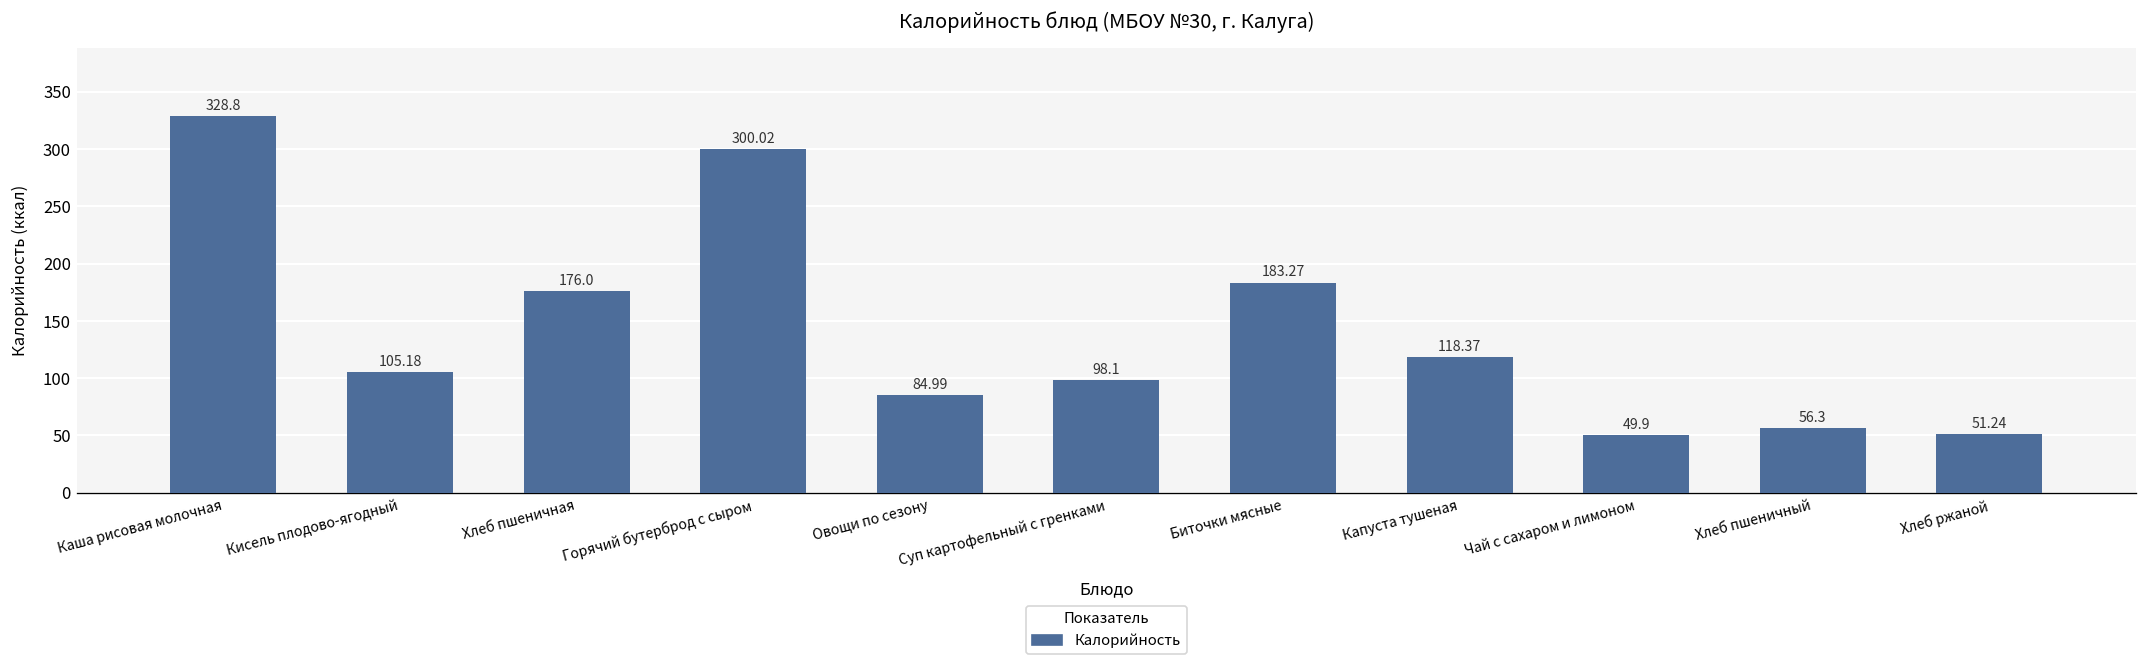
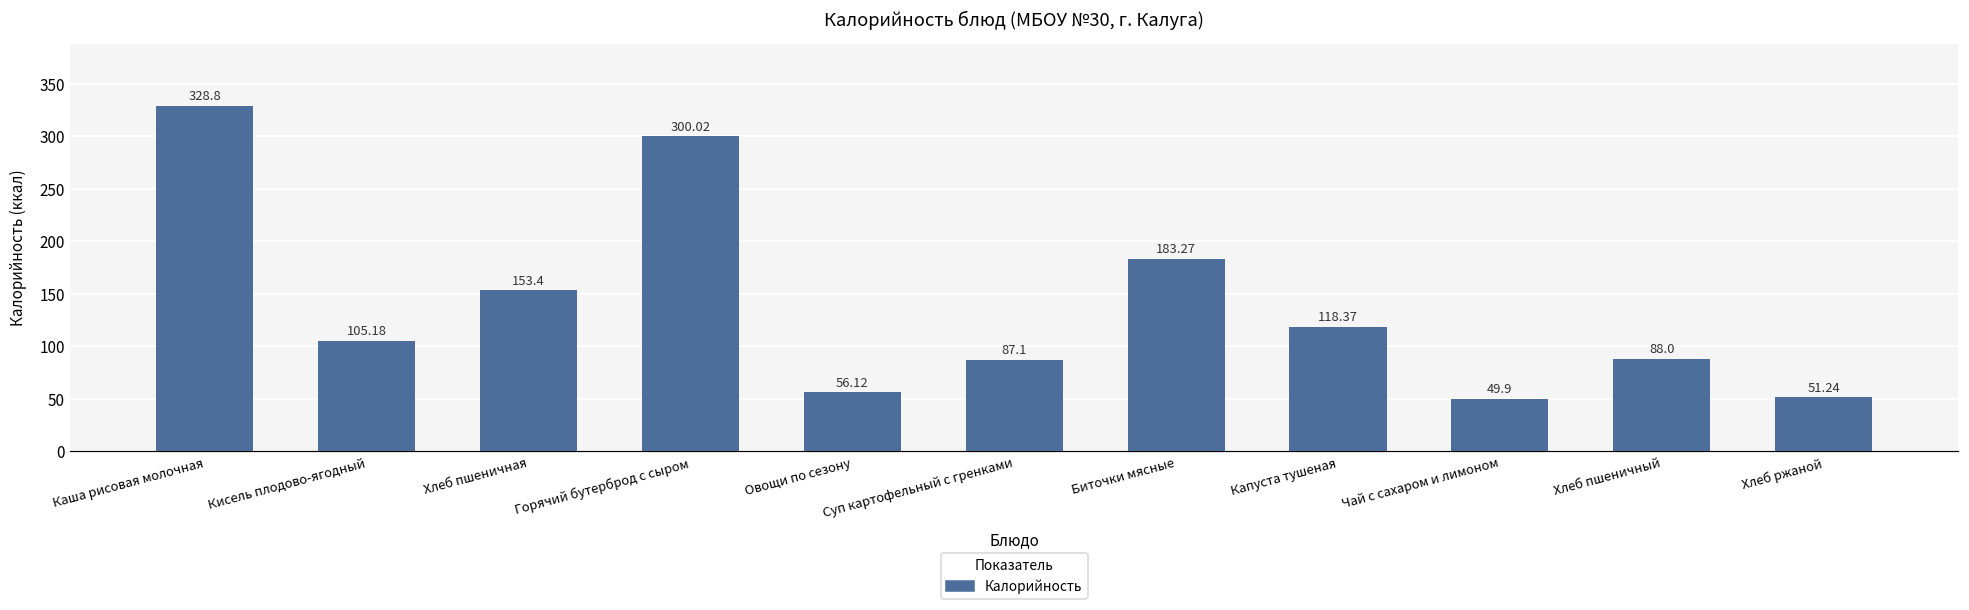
  {
    "Каша рисовая молочная": 328.8,
    "Кисель плодово-ягодный": 105.18,
-   "Хлеб пшеничная": 176.0,
+   "Хлеб пшеничная": 153.4,
    "Горячий бутерброд с сыром": 300.02,
-   "Овощи по сезону": 84.99,
-   "Суп картофельный с гренками": 98.1,
+   "Овощи по сезону": 56.12,
+   "Суп картофельный с гренками": 87.1,
    "Биточки мясные": 183.27,
    "Капуста тушеная": 118.37,
    "Чай с сахаром и лимоном": 49.9,
-   "Хлеб пшеничный": 56.3,
+   "Хлеб пшеничный": 88.0,
    "Хлеб ржаной": 51.24
  }
